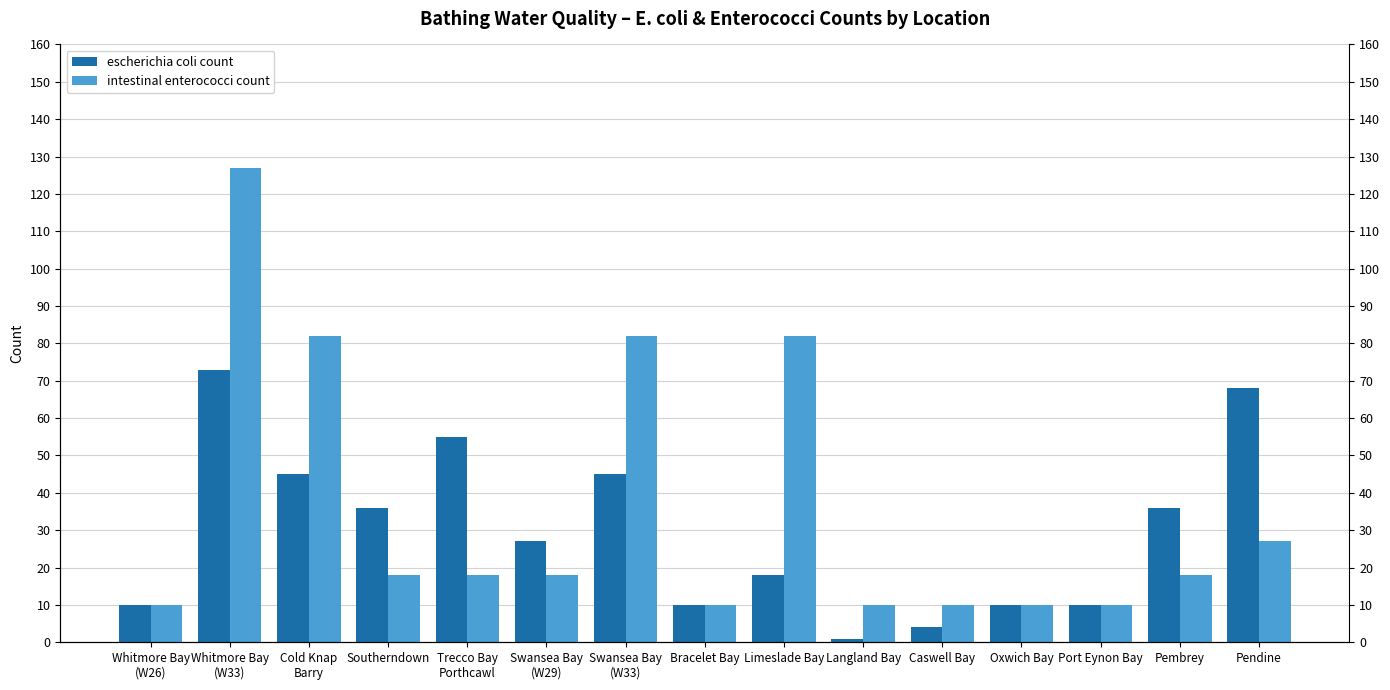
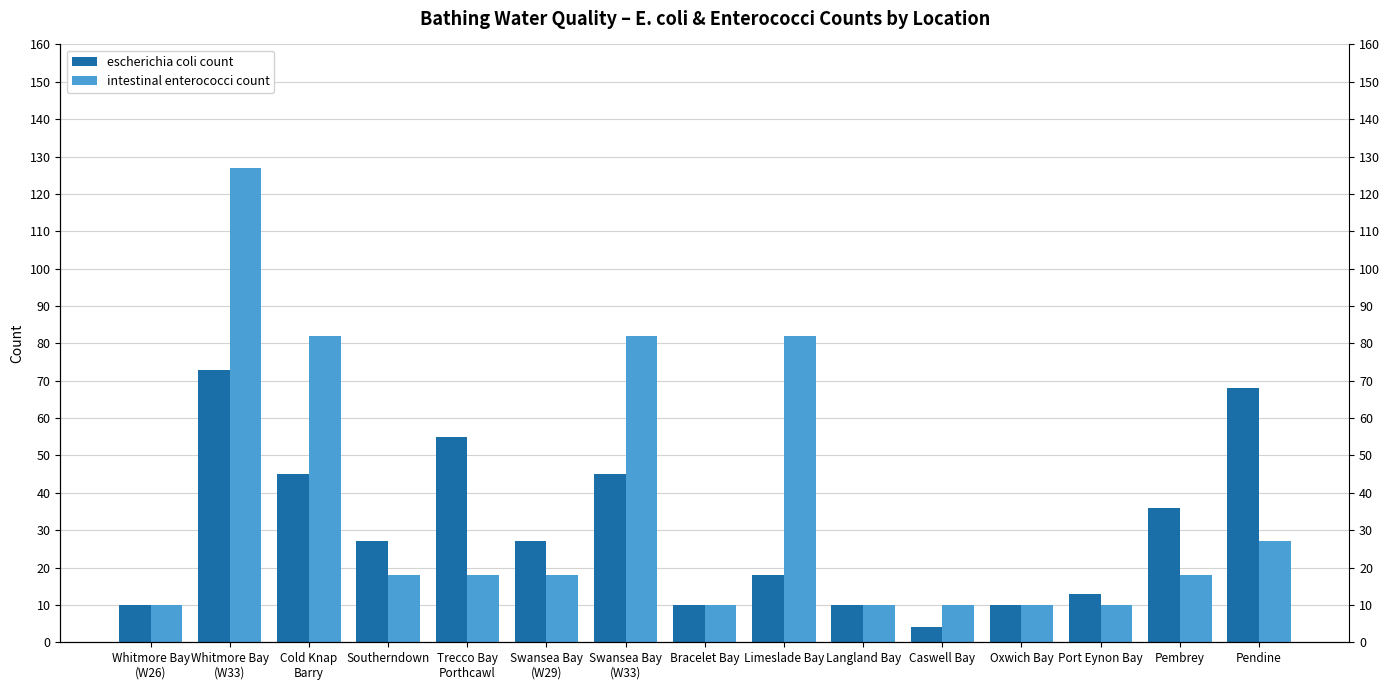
  {
    "escherichia coli count": {
      "Whitmore Bay (W26)": 10,
      "Whitmore Bay (W33)": 73,
      "Cold Knap Barry": 45,
-     "Southerndown": 36,
+     "Southerndown": 27,
      "Trecco Bay Porthcawl": 55,
      "Swansea Bay (W29)": 27,
      "Swansea Bay (W33)": 45,
      "Bracelet Bay": 10,
      "Limeslade Bay": 18,
-     "Langland Bay": 1,
+     "Langland Bay": 10,
      "Caswell Bay": 4,
      "Oxwich Bay": 10,
-     "Port Eynon Bay": 10,
+     "Port Eynon Bay": 13,
      "Pembrey": 36,
      "Pendine": 68
    },
    "intestinal enterococci count": {
      "Whitmore Bay (W26)": 10,
      "Whitmore Bay (W33)": 127,
      "Cold Knap Barry": 82,
      "Southerndown": 18,
      "Trecco Bay Porthcawl": 18,
      "Swansea Bay (W29)": 18,
      "Swansea Bay (W33)": 82,
      "Bracelet Bay": 10,
      "Limeslade Bay": 82,
      "Langland Bay": 10,
      "Caswell Bay": 10,
      "Oxwich Bay": 10,
      "Port Eynon Bay": 10,
      "Pembrey": 18,
      "Pendine": 27
    }
  }
